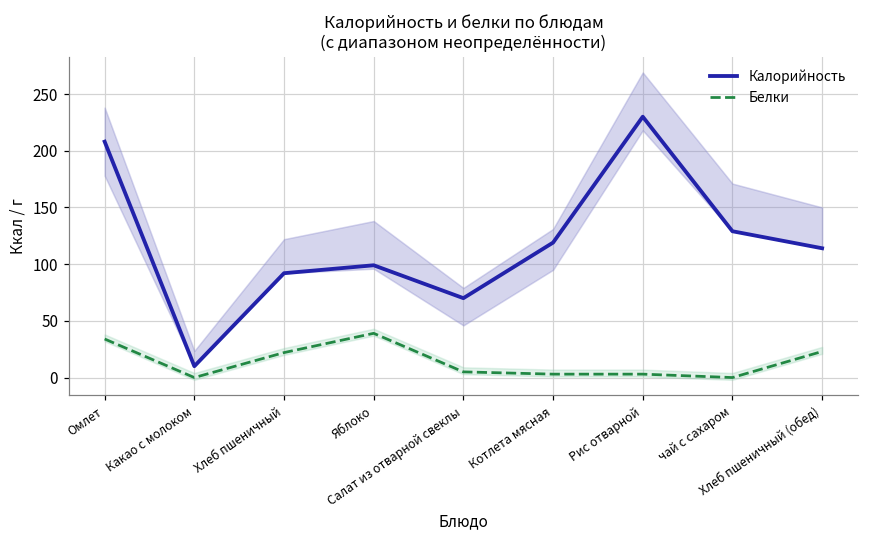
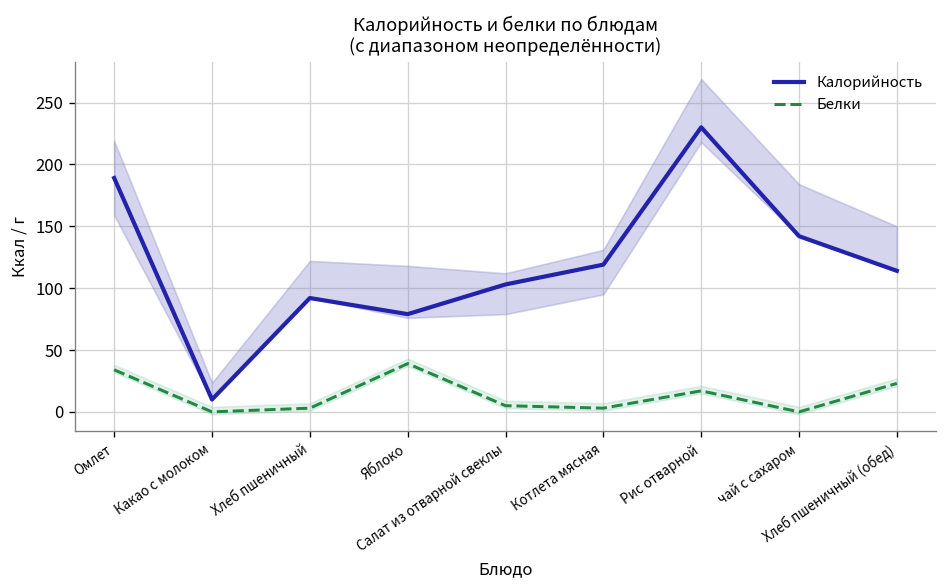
  {
    "Калорийность": {
-     "Омлет": 208,
+     "Омлет": 189,
      "Какао с молоком": 10,
      "Хлеб пшеничный": 92,
-     "Яблоко": 99,
-     "Салат из отварной свеклы": 70,
+     "Яблоко": 79,
+     "Салат из отварной свеклы": 103,
      "Котлета мясная": 119,
      "Рис отварной": 230,
-     "чай с сахаром": 129,
+     "чай с сахаром": 142,
      "Хлеб пшеничный (обед)": 114
    },
    "Белки": {
      "Омлет": 34,
      "Какао с молоком": 0,
-     "Хлеб пшеничный": 22,
+     "Хлеб пшеничный": 3,
      "Яблоко": 39,
      "Салат из отварной свеклы": 5,
      "Котлета мясная": 3,
-     "Рис отварной": 3,
+     "Рис отварной": 17,
      "чай с сахаром": 0,
      "Хлеб пшеничный (обед)": 23
    }
  }
